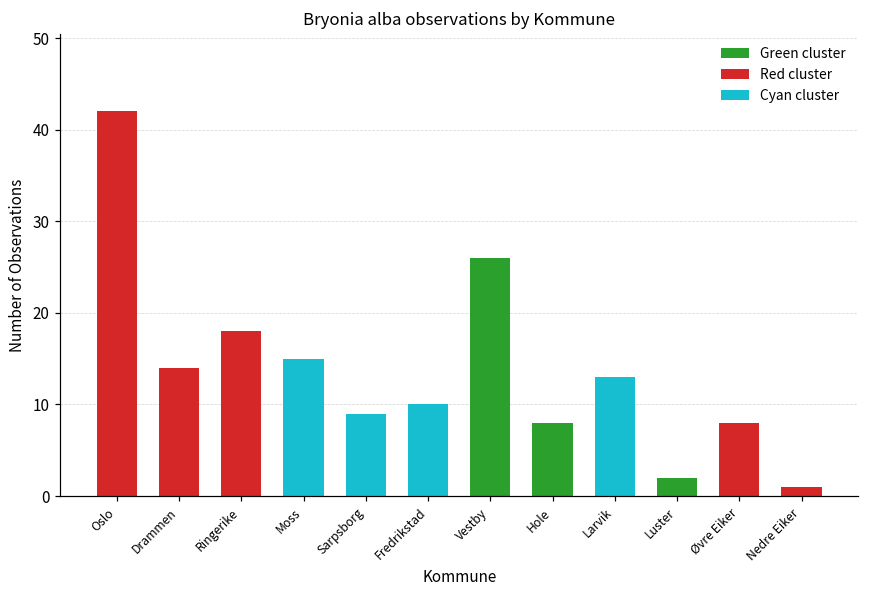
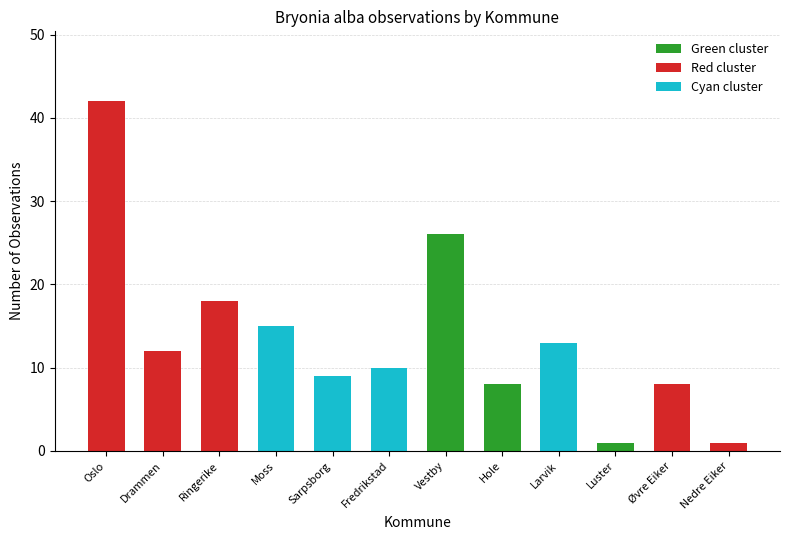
  {
    "Oslo": 42,
-   "Drammen": 14,
+   "Drammen": 12,
    "Ringerike": 18,
    "Moss": 15,
    "Sarpsborg": 9,
    "Fredrikstad": 10,
    "Vestby": 26,
    "Hole": 8,
    "Larvik": 13,
-   "Luster": 2,
+   "Luster": 1,
    "Øvre Eiker": 8,
    "Nedre Eiker": 1
  }
